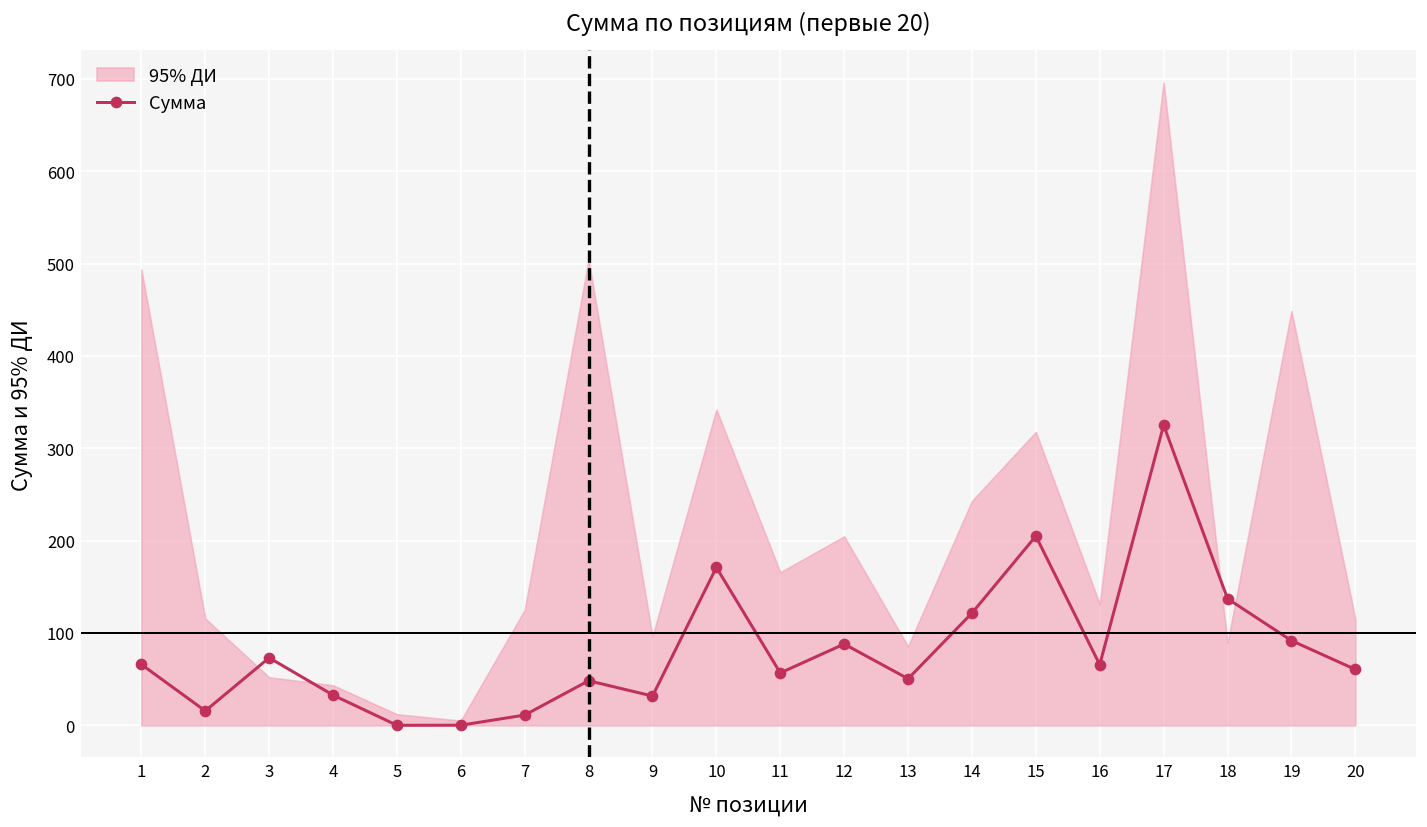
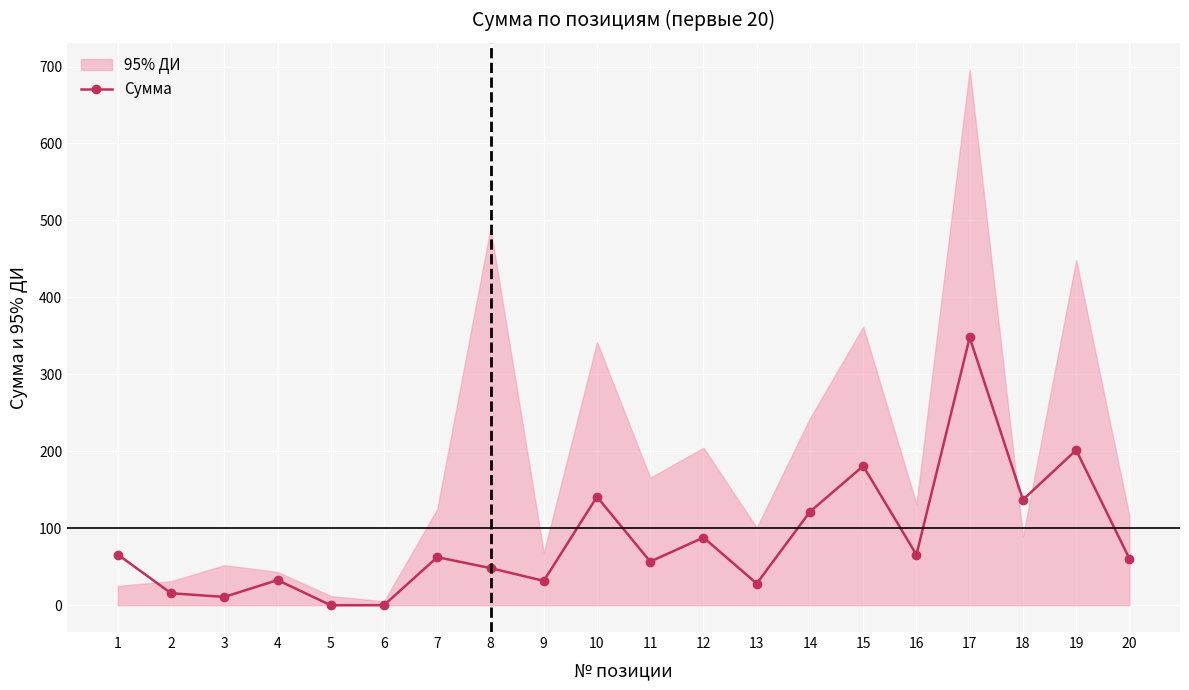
  {
    "95% ДИ": {
-     "1": 490,
-     "2": 120,
+     "1": 30,
+     "2": 30,
      "3": 50,
      "4": 40,
      "5": 10,
      "6": 10,
      "7": 120,
-     "8": 500,
-     "9": 100,
+     "8": 490,
+     "9": 70,
      "10": 340,
      "11": 170,
      "12": 200,
-     "13": 90,
+     "13": 100,
      "14": 240,
-     "15": 320,
+     "15": 360,
      "16": 130,
      "17": 700,
      "18": 90,
      "19": 450,
      "20": 120
    },
    "Сумма": {
      "1": 70,
      "2": 20,
-     "3": 70,
+     "3": 10,
      "4": 30,
      "5": 0,
      "6": 0,
-     "7": 10,
+     "7": 60,
      "8": 50,
      "9": 30,
-     "10": 170,
+     "10": 140,
      "11": 60,
      "12": 90,
-     "13": 50,
+     "13": 30,
      "14": 120,
-     "15": 200,
+     "15": 180,
      "16": 70,
-     "17": 330,
+     "17": 350,
      "18": 140,
-     "19": 90,
+     "19": 200,
      "20": 60
    }
  }
